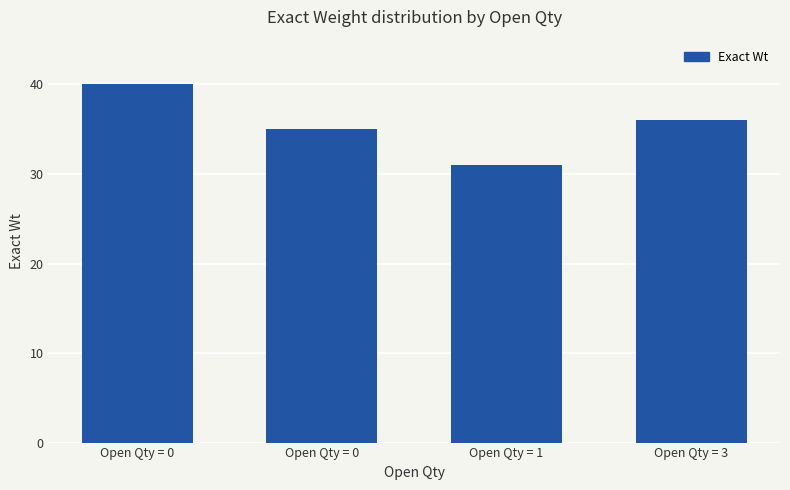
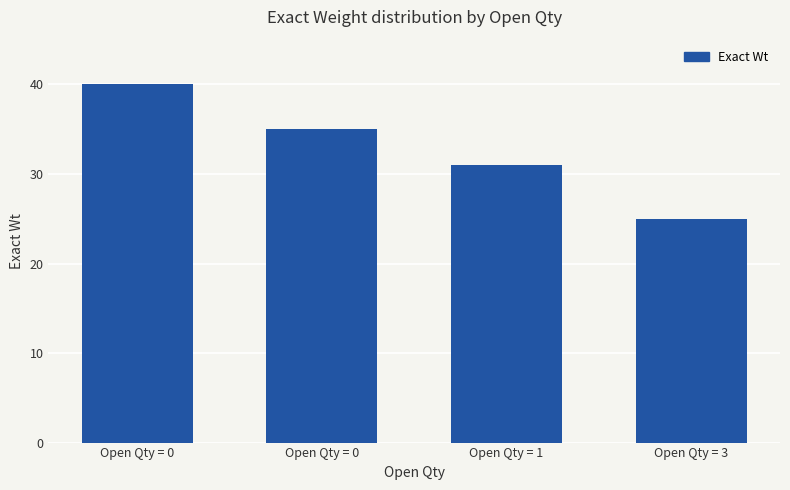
  {
    "Open Qty = 1": 31,
-   "Open Qty = 3": 36
+   "Open Qty = 3": 25
  }
